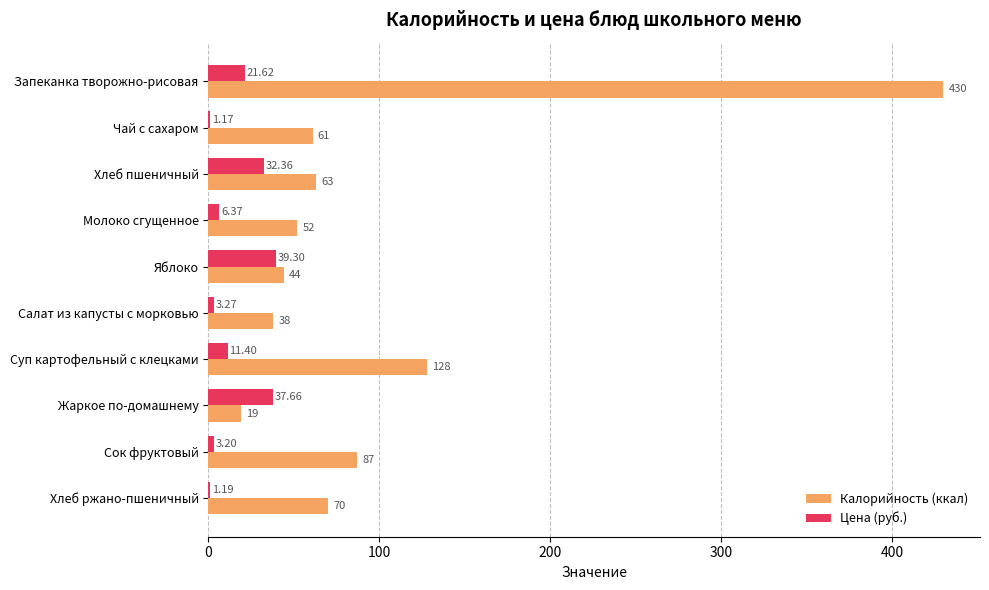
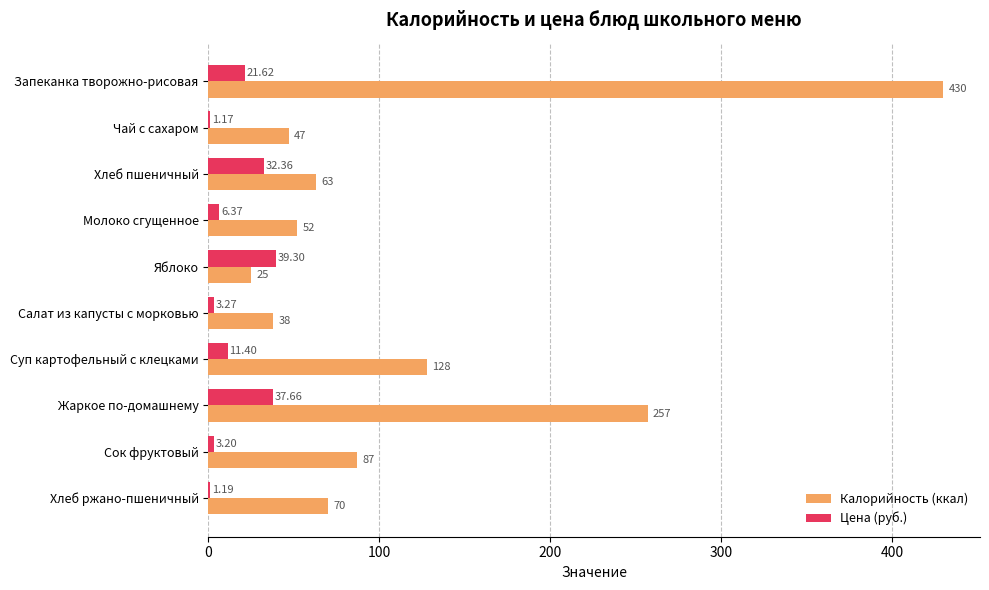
  {
    "Калорийность (ккал)": {
      "Запеканка творожно-рисовая": 430,
-     "Чай с сахаром": 61,
+     "Чай с сахаром": 47,
      "Хлеб пшеничный": 63,
      "Молоко сгущенное": 52,
-     "Яблоко": 44,
+     "Яблоко": 25,
      "Салат из капусты с морковью": 38,
      "Суп картофельный с клецками": 128,
-     "Жаркое по-домашнему": 19,
+     "Жаркое по-домашнему": 257,
      "Сок фруктовый": 87,
      "Хлеб ржано-пшеничный": 70
    },
    "Цена (руб.)": {
      "Запеканка творожно-рисовая": 21.62,
      "Чай с сахаром": 1.17,
      "Хлеб пшеничный": 32.36,
      "Молоко сгущенное": 6.37,
      "Яблоко": 39.30,
      "Салат из капусты с морковью": 3.27,
      "Суп картофельный с клецками": 11.40,
      "Жаркое по-домашнему": 37.66,
      "Сок фруктовый": 3.20,
      "Хлеб ржано-пшеничный": 1.19
    }
  }
